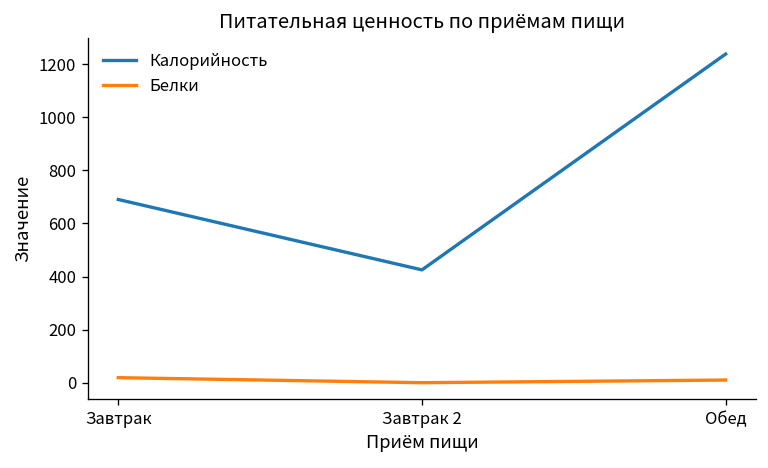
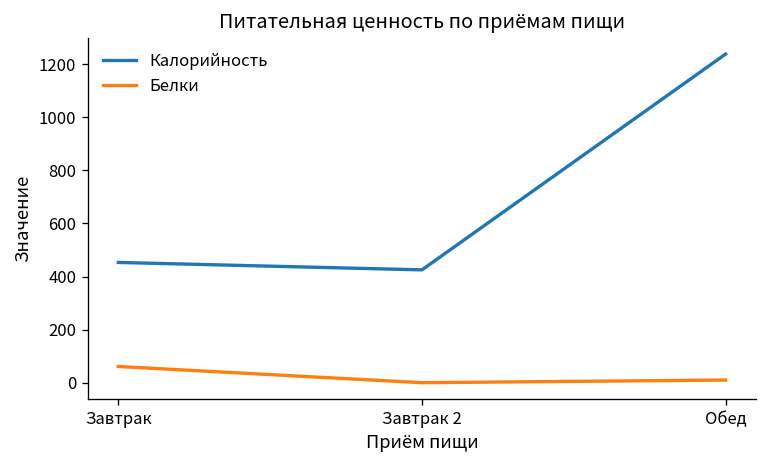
  {
    "Калорийность": {
-     "Завтрак": 690,
+     "Завтрак": 450,
      "Завтрак 2": 430,
      "Обед": 1240
    },
    "Белки": {
-     "Завтрак": 20,
+     "Завтрак": 60,
      "Завтрак 2": 0,
      "Обед": 10
    }
  }
